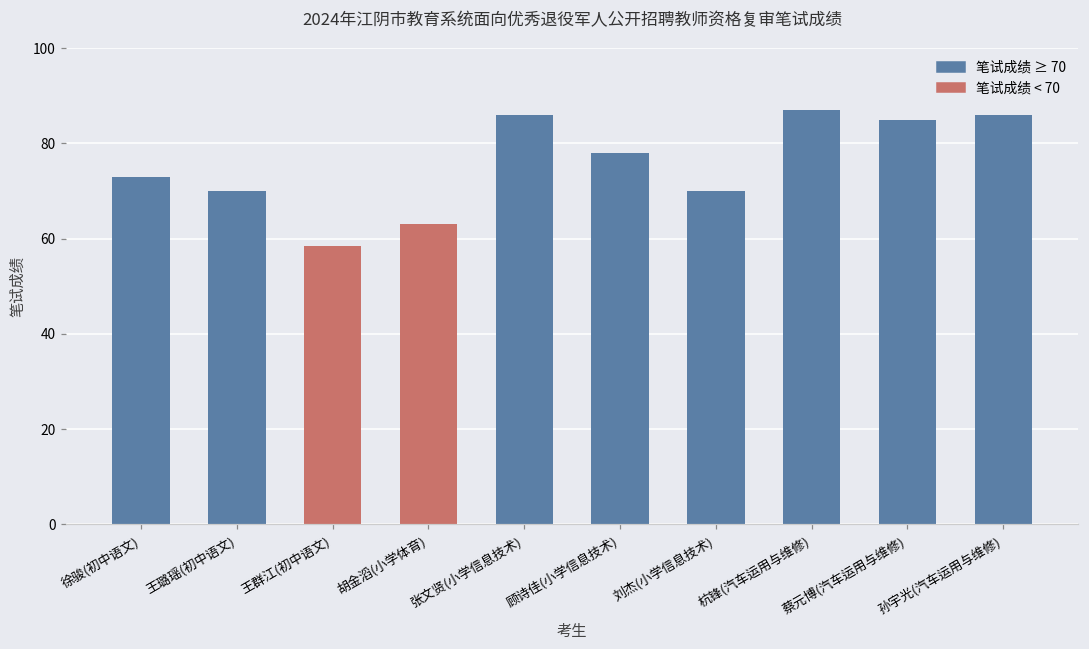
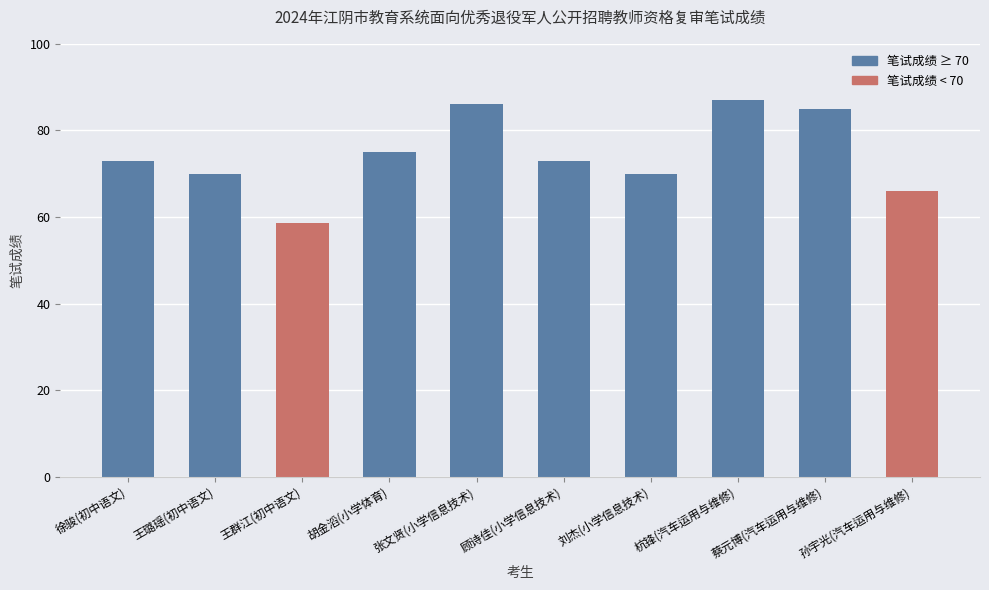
  {
    "徐骏(初中语文)": 73,
    "王璐瑶(初中语文)": 70,
    "王群江(初中语文)": 59,
-   "胡金滔(小学体育)": 63,
+   "胡金滔(小学体育)": 75,
    "张文贤(小学信息技术)": 86,
-   "顾诗佳(小学信息技术)": 78,
+   "顾诗佳(小学信息技术)": 73,
    "刘杰(小学信息技术)": 70,
    "杭锋(汽车运用与维修)": 87,
    "蔡元博(汽车运用与维修)": 85,
-   "孙宇光(汽车运用与维修)": 86
+   "孙宇光(汽车运用与维修)": 66
  }
